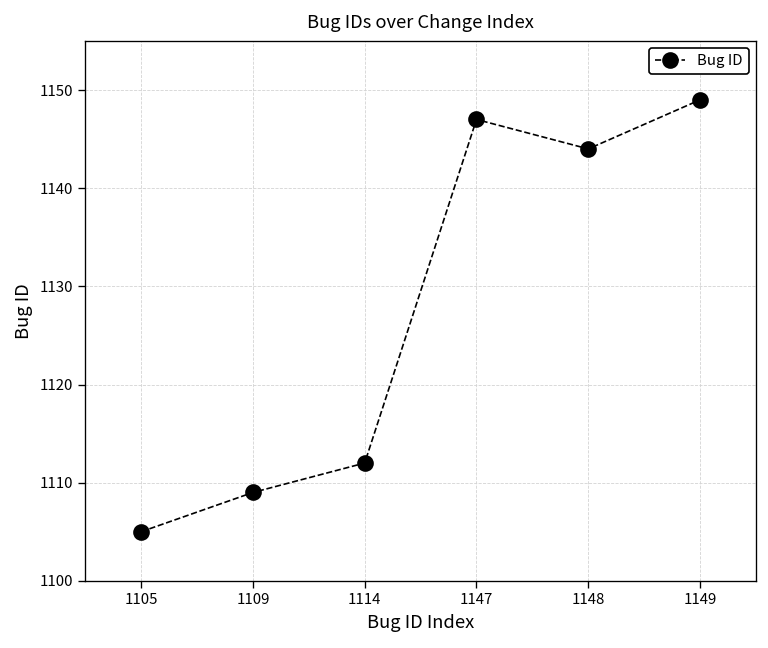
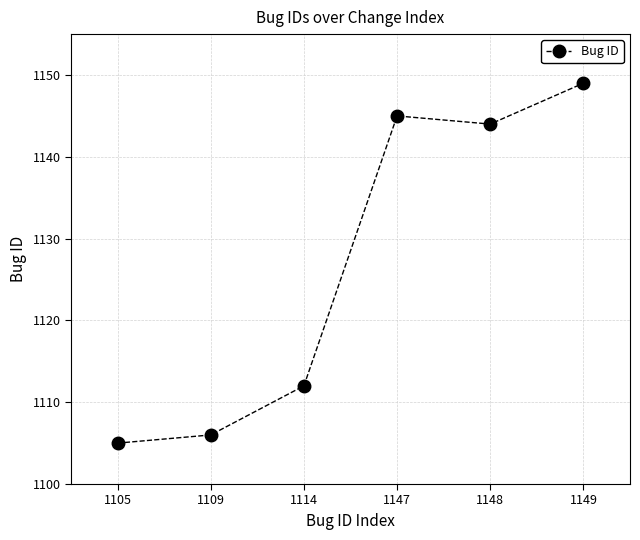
  {
    "1105": 1105,
-   "1109": 1109,
+   "1109": 1106,
    "1114": 1112,
-   "1147": 1147,
+   "1147": 1145,
    "1148": 1144,
    "1149": 1149
  }
